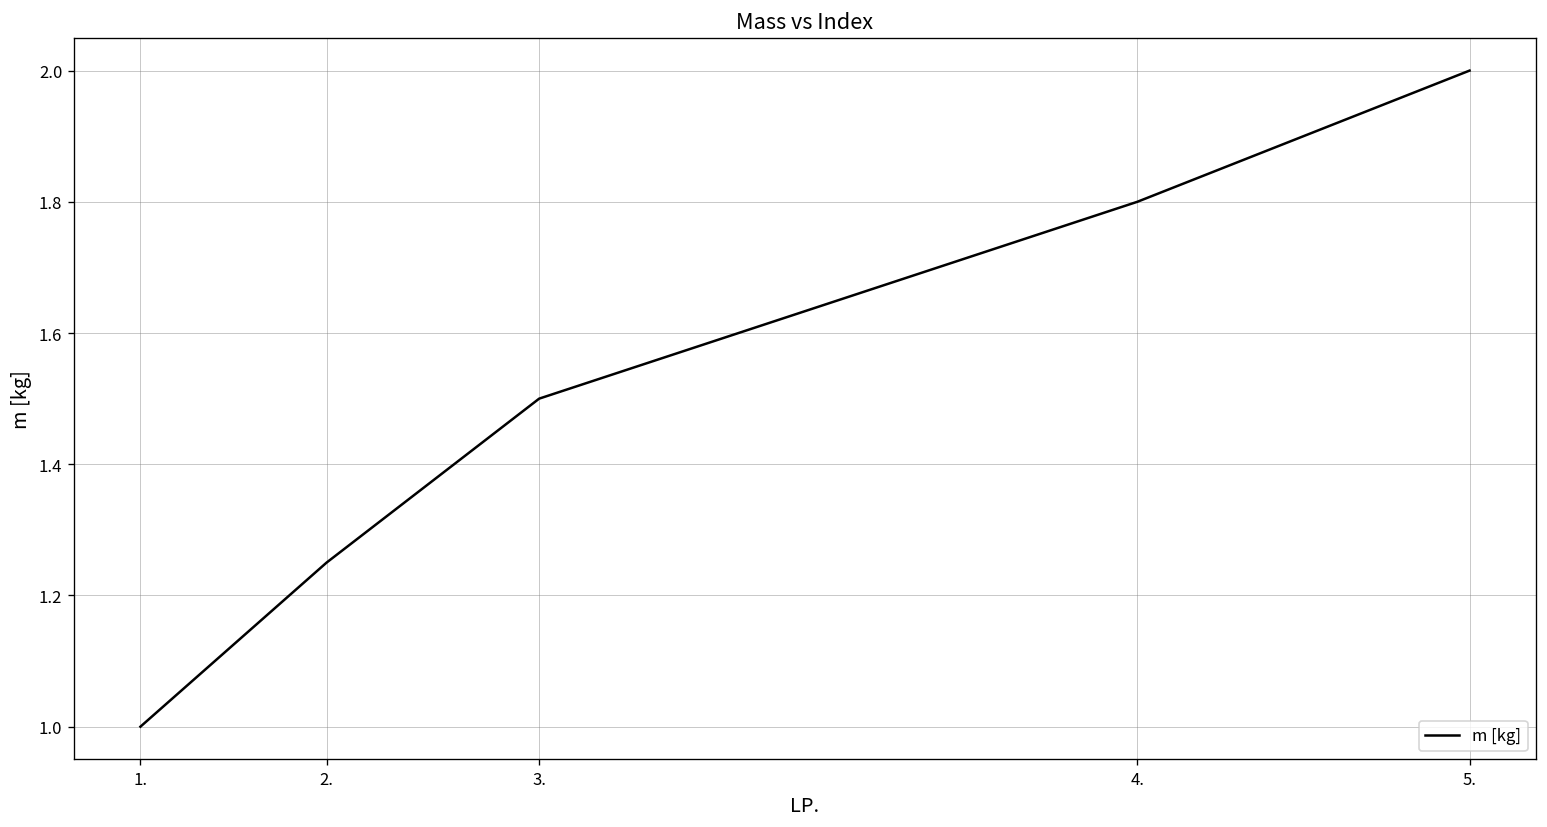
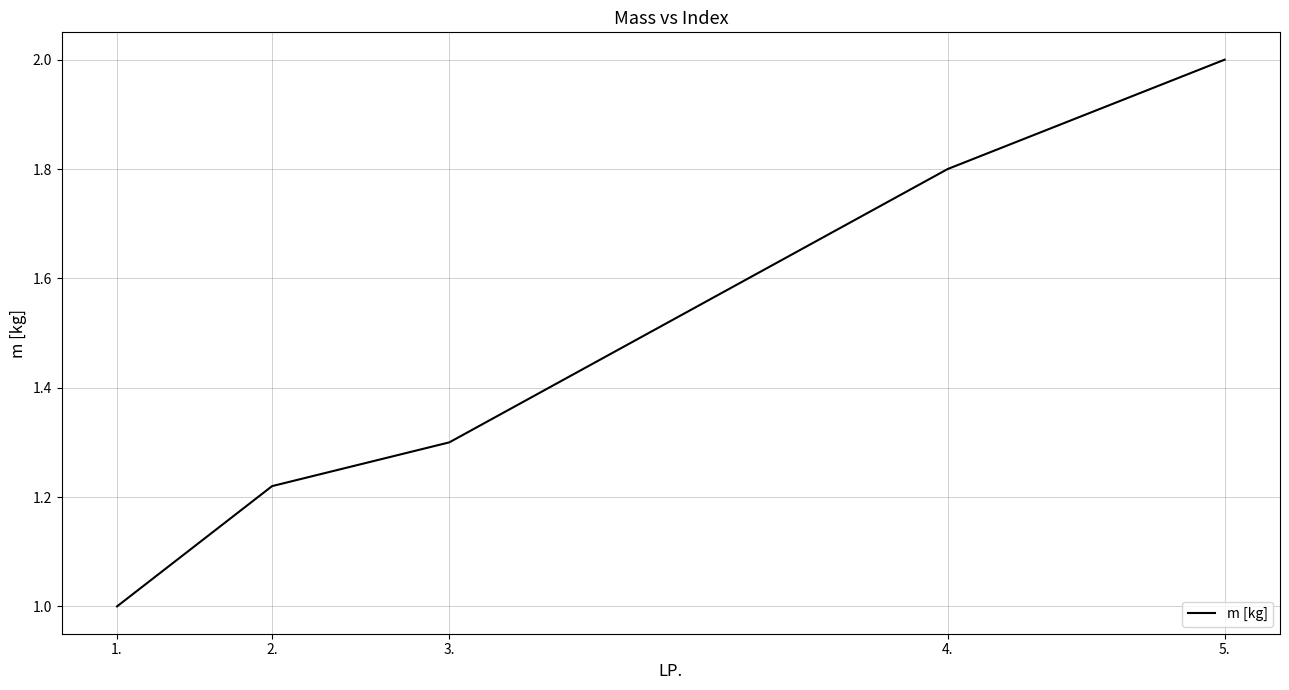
  {
    "1.": 1.00,
-   "2.": 1.25,
-   "3.": 1.5,
+   "2.": 1.22,
+   "3.": 1.3,
    "4.": 1.80,
    "5.": 2.00
  }
